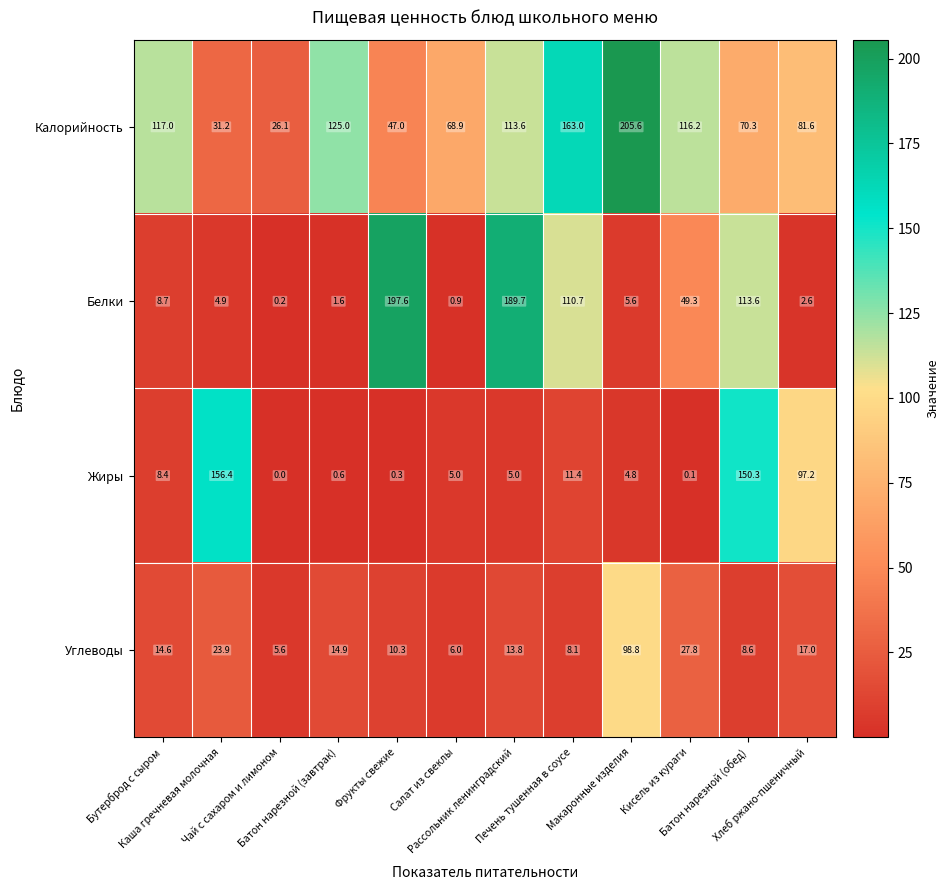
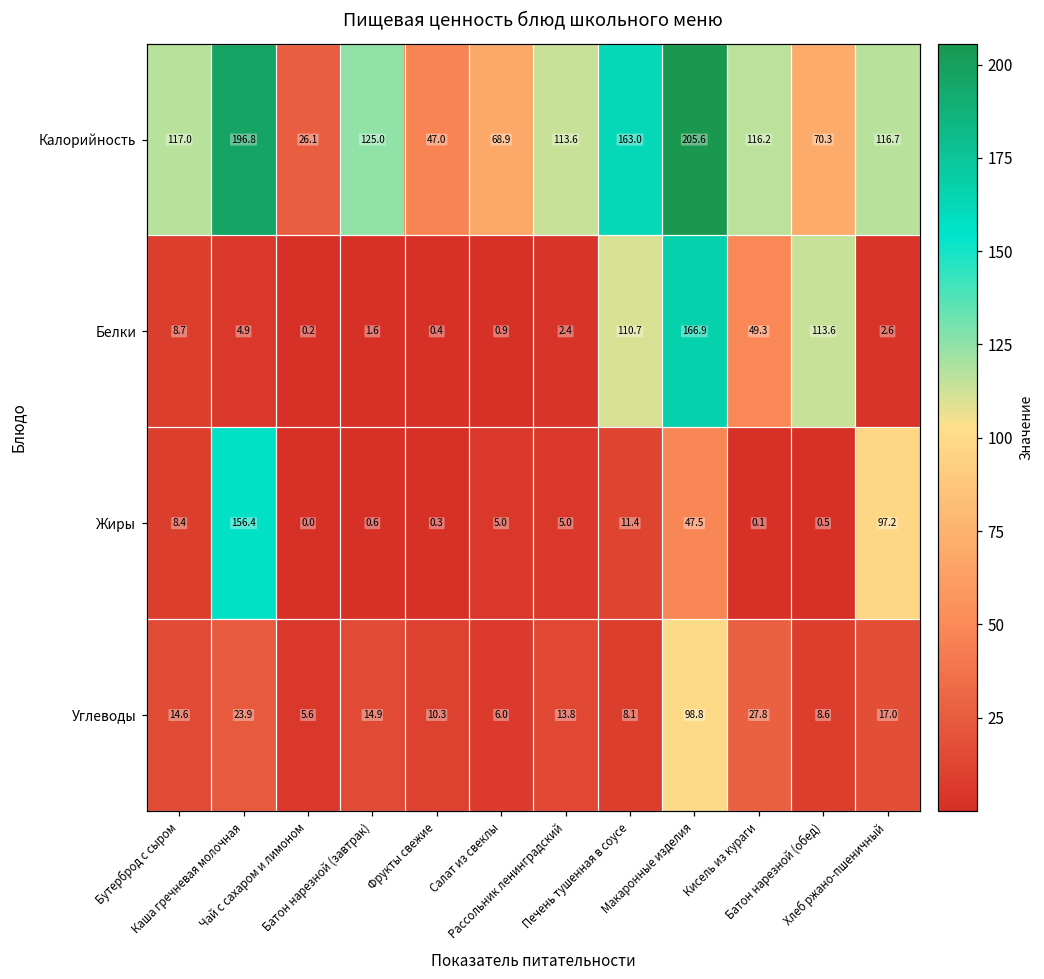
  {
    "Калорийность": {
-     "Каша гречневая молочная": 31.2,
-     "Хлеб ржано-пшеничный": 81.6
+     "Каша гречневая молочная": 196.8,
+     "Хлеб ржано-пшеничный": 116.7
    },
    "Белки": {
-     "Фрукты свежие": 197.6,
-     "Рассольник ленинградский": 189.7,
-     "Макаронные изделия": 5.6
+     "Фрукты свежие": 0.4,
+     "Рассольник ленинградский": 2.4,
+     "Макаронные изделия": 166.9
    },
    "Жиры": {
-     "Макаронные изделия": 4.8,
-     "Батон нарезной (обед)": 150.3
+     "Макаронные изделия": 47.5,
+     "Батон нарезной (обед)": 0.5
    }
  }
